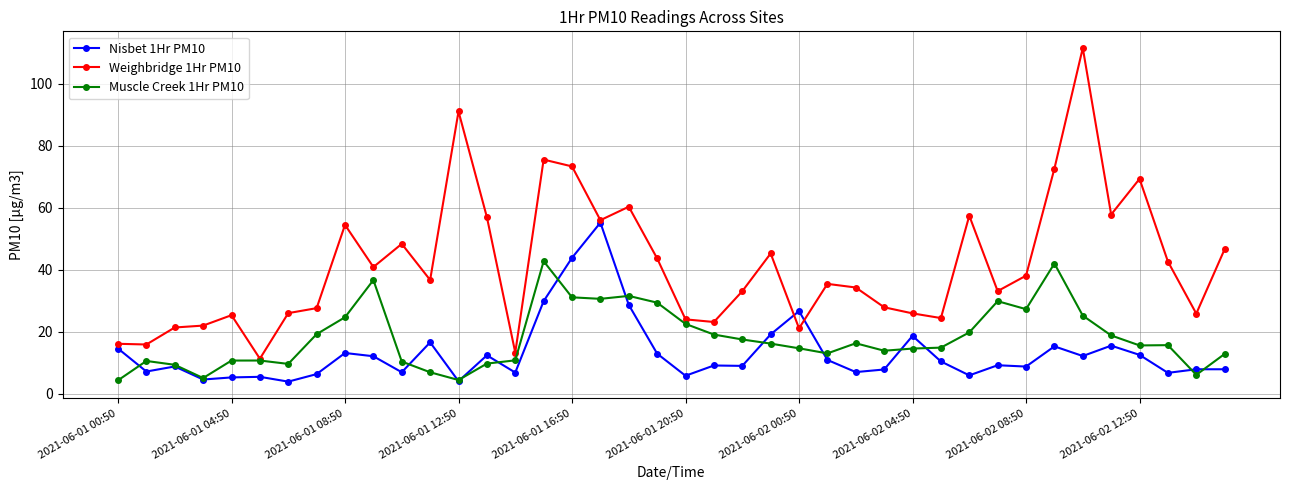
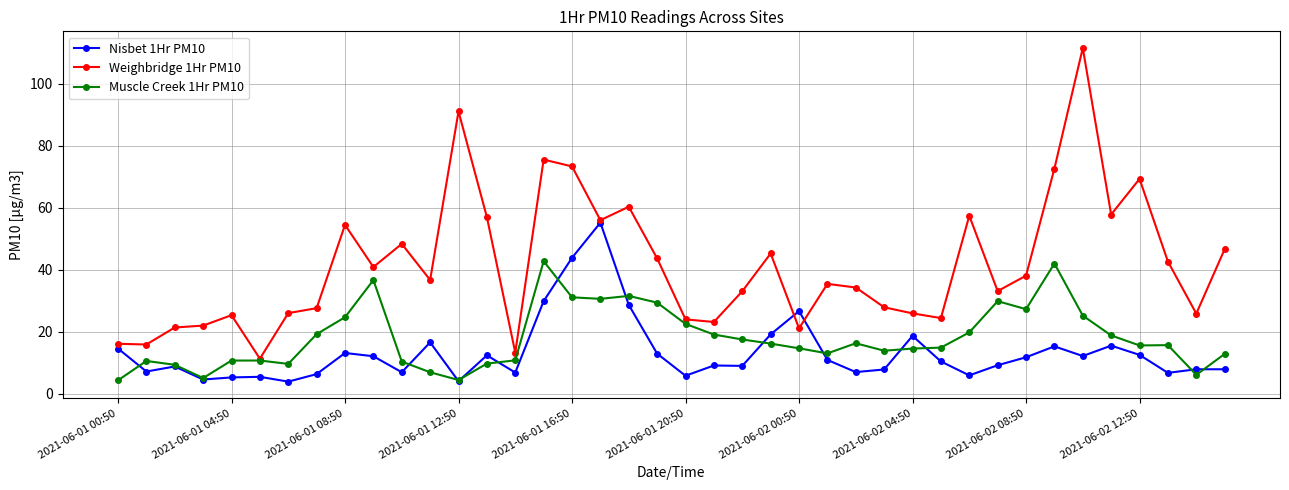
  {
    "Nisbet 1Hr PM10": {
      "2021-06-01 00:50": 15,
      "2021-06-01 04:50": 5,
      "2021-06-01 08:50": 13,
      "2021-06-01 16:50": 44,
      "2021-06-01 20:50": 6,
      "2021-06-02 00:50": 27,
      "2021-06-02 04:50": 19,
-     "2021-06-02 08:50": 9,
+     "2021-06-02 08:50": 12,
      "2021-06-02 12:50": 13
    },
    "Weighbridge 1Hr PM10": {
      "2021-06-01 00:50": 16,
      "2021-06-01 04:50": 25,
      "2021-06-01 08:50": 55,
      "2021-06-01 12:50": 91,
      "2021-06-01 16:50": 73,
      "2021-06-01 20:50": 24,
      "2021-06-02 00:50": 21,
      "2021-06-02 04:50": 26,
      "2021-06-02 08:50": 38,
      "2021-06-02 12:50": 69
    },
    "Muscle Creek 1Hr PM10": {
      "2021-06-01 00:50": 4,
      "2021-06-01 04:50": 11,
      "2021-06-01 08:50": 25,
      "2021-06-01 16:50": 31,
      "2021-06-01 20:50": 23,
      "2021-06-02 00:50": 15,
      "2021-06-02 04:50": 15,
      "2021-06-02 08:50": 27,
      "2021-06-02 12:50": 16
    }
  }
